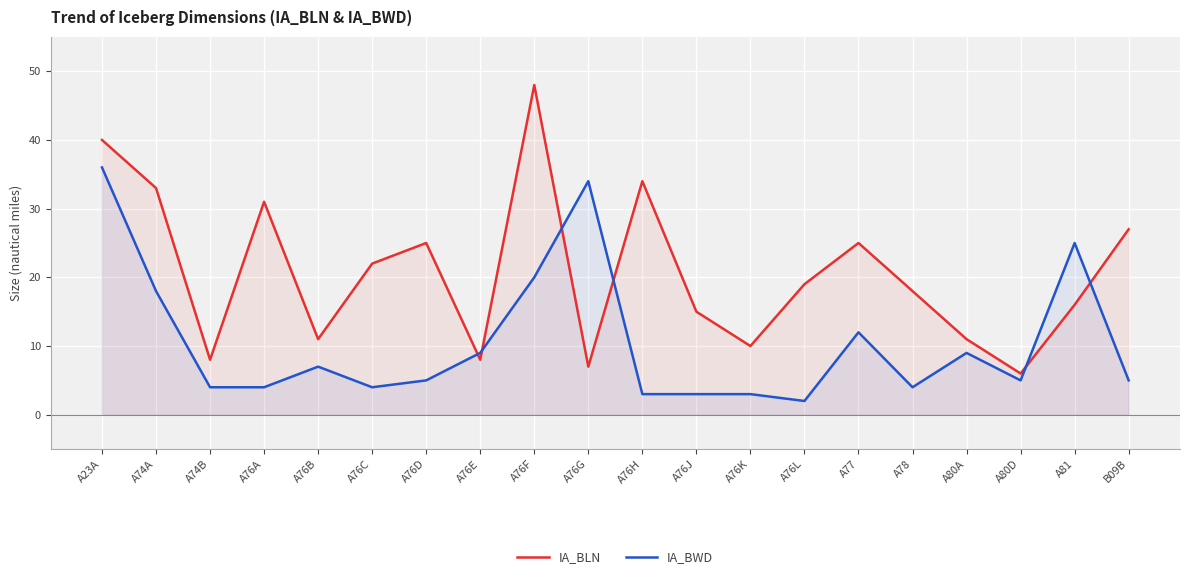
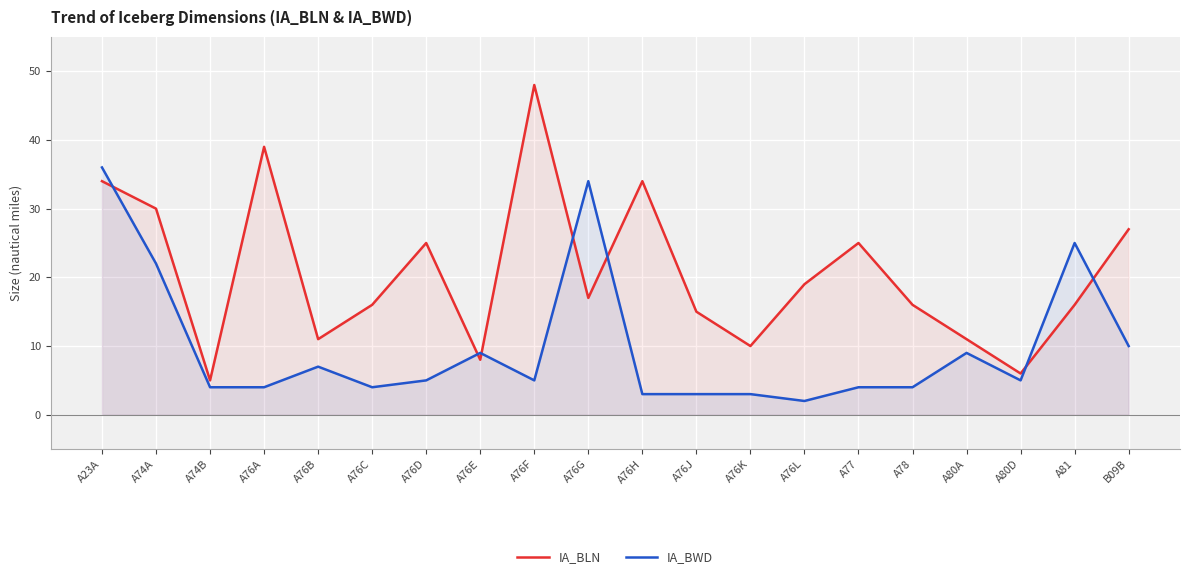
  {
    "IA_BLN": {
-     "A23A": 40,
-     "A74A": 33,
-     "A74B": 8,
-     "A76A": 31,
+     "A23A": 34,
+     "A74A": 30,
+     "A74B": 5,
+     "A76A": 39,
      "A76B": 11,
-     "A76C": 22,
+     "A76C": 16,
      "A76D": 25,
      "A76E": 8,
      "A76F": 48,
-     "A76G": 7,
+     "A76G": 17,
      "A76H": 34,
      "A76J": 15,
      "A76K": 10,
      "A76L": 19,
      "A77": 25,
-     "A78": 18,
+     "A78": 16,
      "A80A": 11,
      "A80D": 6,
      "A81": 16,
      "B09B": 27
    },
    "IA_BWD": {
      "A23A": 36,
-     "A74A": 18,
+     "A74A": 22,
      "A74B": 4,
      "A76A": 4,
      "A76B": 7,
      "A76C": 4,
      "A76D": 5,
      "A76E": 9,
-     "A76F": 20,
+     "A76F": 5,
      "A76G": 34,
      "A76H": 3,
      "A76J": 3,
      "A76K": 3,
      "A76L": 2,
-     "A77": 12,
+     "A77": 4,
      "A78": 4,
      "A80A": 9,
      "A80D": 5,
      "A81": 25,
-     "B09B": 5
+     "B09B": 10
    }
  }
